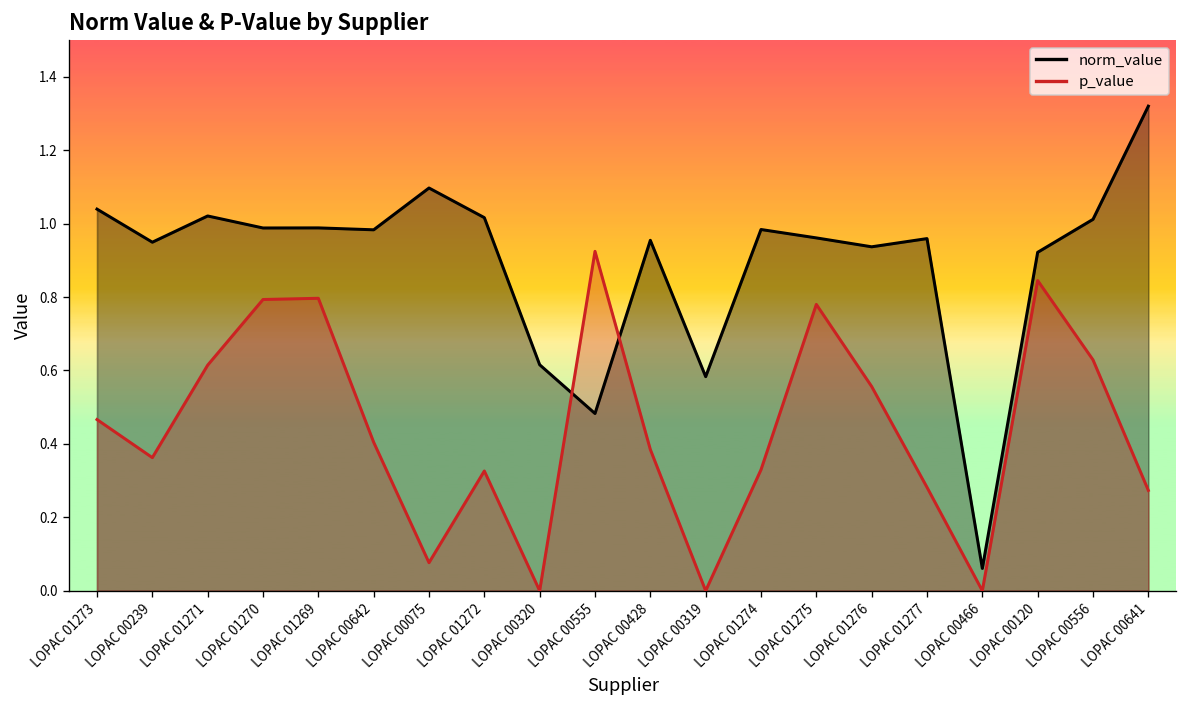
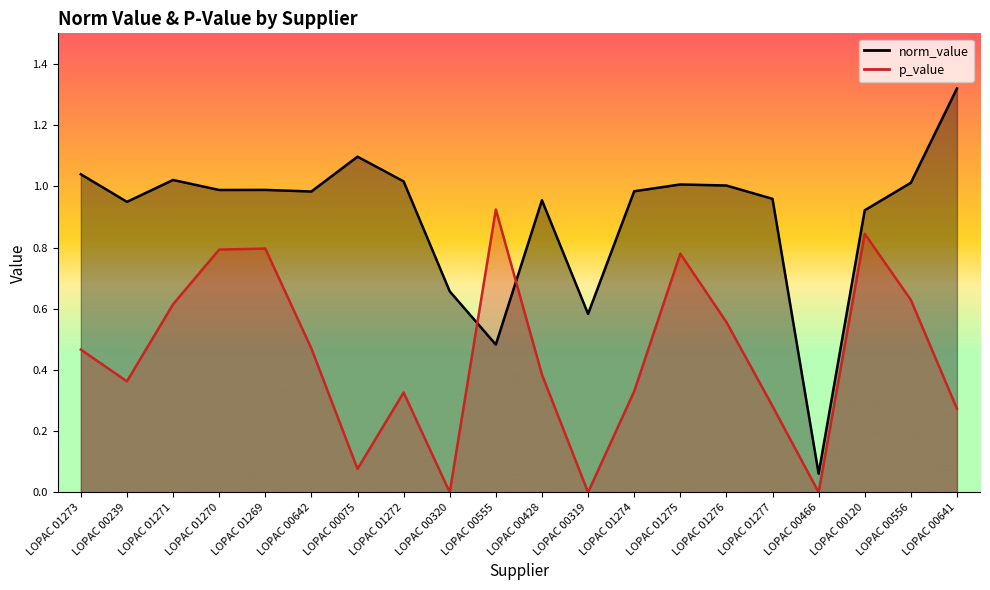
  {
    "norm_value": {
      "LOPAC 01273": 1.04,
      "LOPAC 00239": 0.95,
      "LOPAC 01271": 1.02,
      "LOPAC 01270": 0.99,
      "LOPAC 01269": 0.99,
      "LOPAC 00642": 0.98,
      "LOPAC 00075": 1.10,
      "LOPAC 01272": 1.02,
-     "LOPAC 00320": 0.62,
+     "LOPAC 00320": 0.66,
      "LOPAC 00555": 0.48,
      "LOPAC 00428": 0.95,
      "LOPAC 00319": 0.58,
      "LOPAC 01274": 0.98,
-     "LOPAC 01275": 0.96,
-     "LOPAC 01276": 0.94,
+     "LOPAC 01275": 1.01,
+     "LOPAC 01276": 1.00,
      "LOPAC 01277": 0.96,
      "LOPAC 00466": 0.06,
      "LOPAC 00120": 0.92,
      "LOPAC 00556": 1.01,
      "LOPAC 00641": 1.32
    },
    "p_value": {
      "LOPAC 01273": 0.47,
      "LOPAC 00239": 0.36,
      "LOPAC 01271": 0.61,
      "LOPAC 01270": 0.79,
      "LOPAC 01269": 0.80,
-     "LOPAC 00642": 0.40,
+     "LOPAC 00642": 0.47,
      "LOPAC 00075": 0.08,
      "LOPAC 01272": 0.33,
      "LOPAC 00320": 0.00,
      "LOPAC 00555": 0.92,
      "LOPAC 00428": 0.38,
      "LOPAC 00319": 0.00,
      "LOPAC 01274": 0.33,
      "LOPAC 01275": 0.78,
      "LOPAC 01276": 0.56,
      "LOPAC 01277": 0.28,
      "LOPAC 00466": 0.00,
      "LOPAC 00120": 0.85,
      "LOPAC 00556": 0.63,
      "LOPAC 00641": 0.27
    }
  }
